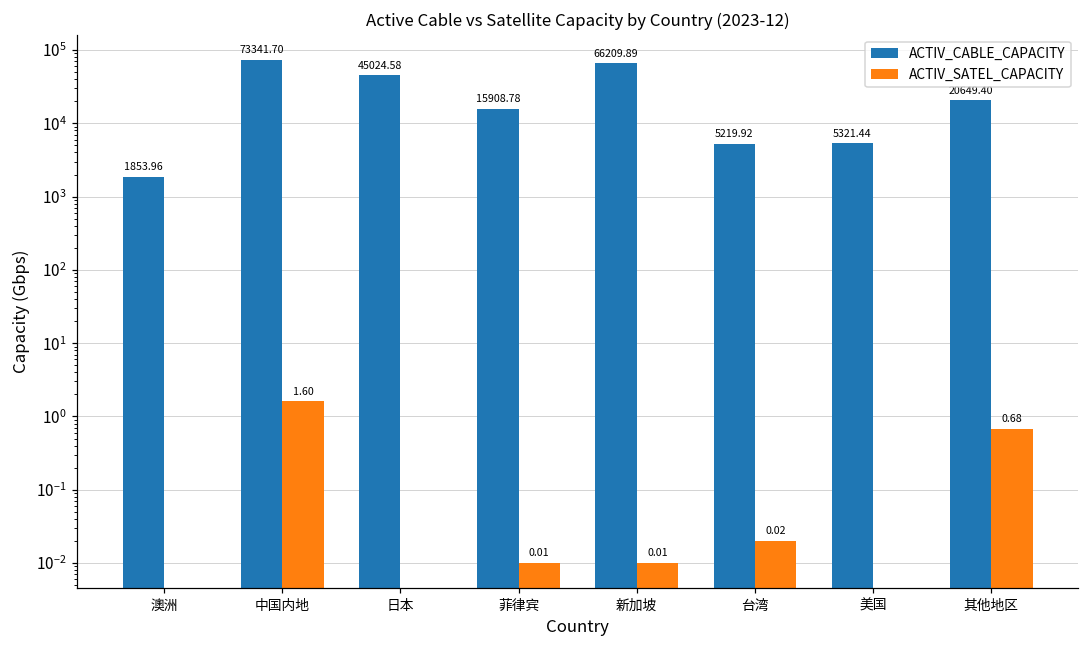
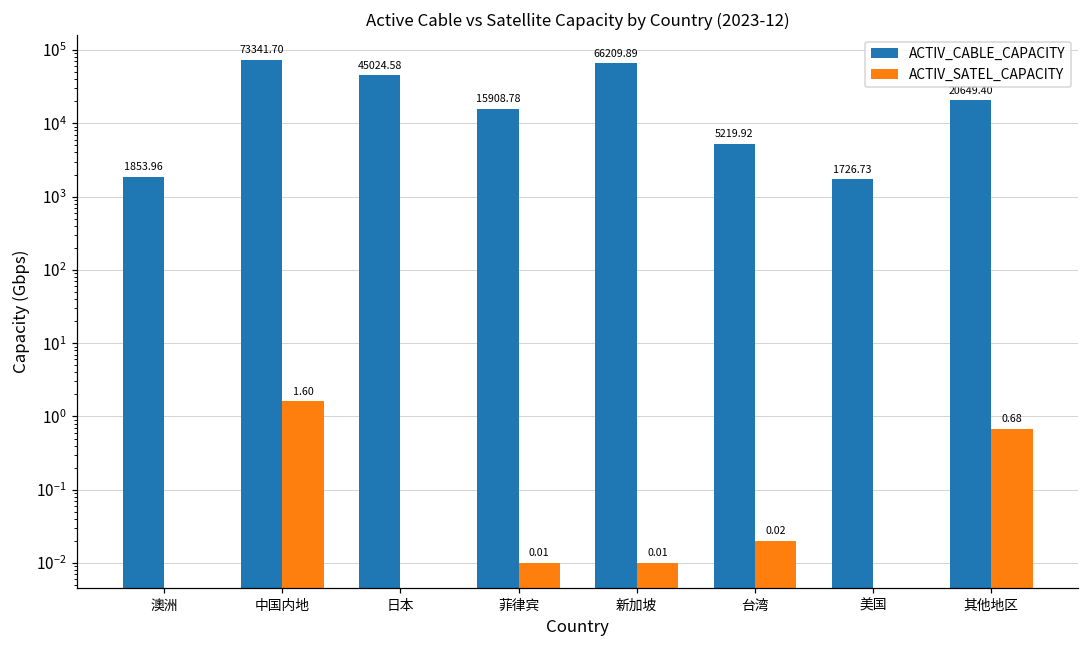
  {
    "ACTIV_CABLE_CAPACITY": {
      "澳洲": 1853.96,
      "中国内地": 73341.70,
      "日本": 45024.58,
      "菲律宾": 15908.78,
      "新加坡": 66209.89,
      "台湾": 5219.92,
-     "美国": 5321.44
+     "美国": 1726.73
    },
    "ACTIV_SATEL_CAPACITY": {
      "中国内地": 1.60,
      "菲律宾": 0.01,
      "新加坡": 0.01,
      "台湾": 0.02,
      "其他地区": 0.68
    }
  }
